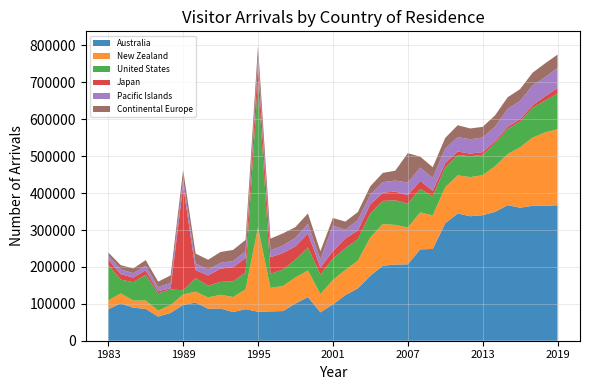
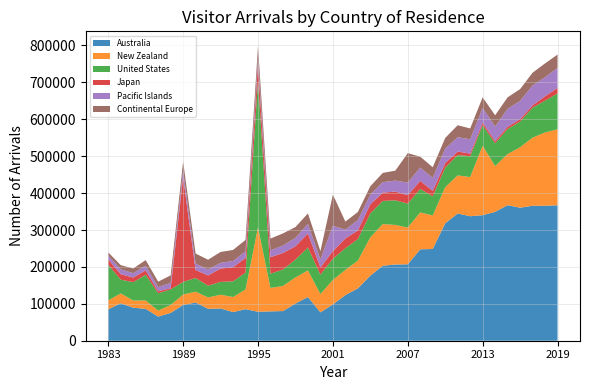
  {
    "Australia": {
      "1983": 90000,
      "1989": 100000,
      "1995": 80000,
      "2001": 100000,
      "2007": 210000,
      "2013": 340000,
      "2019": 370000
    },
    "New Zealand": {
      "1983": 20000,
      "1989": 30000,
      "1995": 230000,
      "2001": 70000,
      "2007": 100000,
-     "2013": 110000,
+     "2013": 190000,
      "2019": 210000
    },
    "United States": {
      "1983": 100000,
-     "1989": 10000,
+     "1989": 30000,
      "1995": 400000,
      "2001": 60000,
      "2007": 60000,
      "2013": 60000,
      "2019": 100000
    },
    "Japan": {
      "1983": 10000,
      "1989": 280000,
      "1995": 50000,
      "2001": 20000,
      "2007": 20000,
      "2013": 10000,
      "2019": 10000
    },
    "Pacific Islands": {
      "1983": 10000,
      "1989": 20000,
      "1995": 20000,
      "2001": 70000,
      "2007": 30000,
      "2013": 40000,
      "2019": 50000
    },
    "Continental Europe": {
      "1983": 10000,
      "1989": 20000,
      "1995": 30000,
-     "2001": 20000,
+     "2001": 80000,
      "2007": 80000,
      "2013": 30000,
      "2019": 40000
    }
  }
